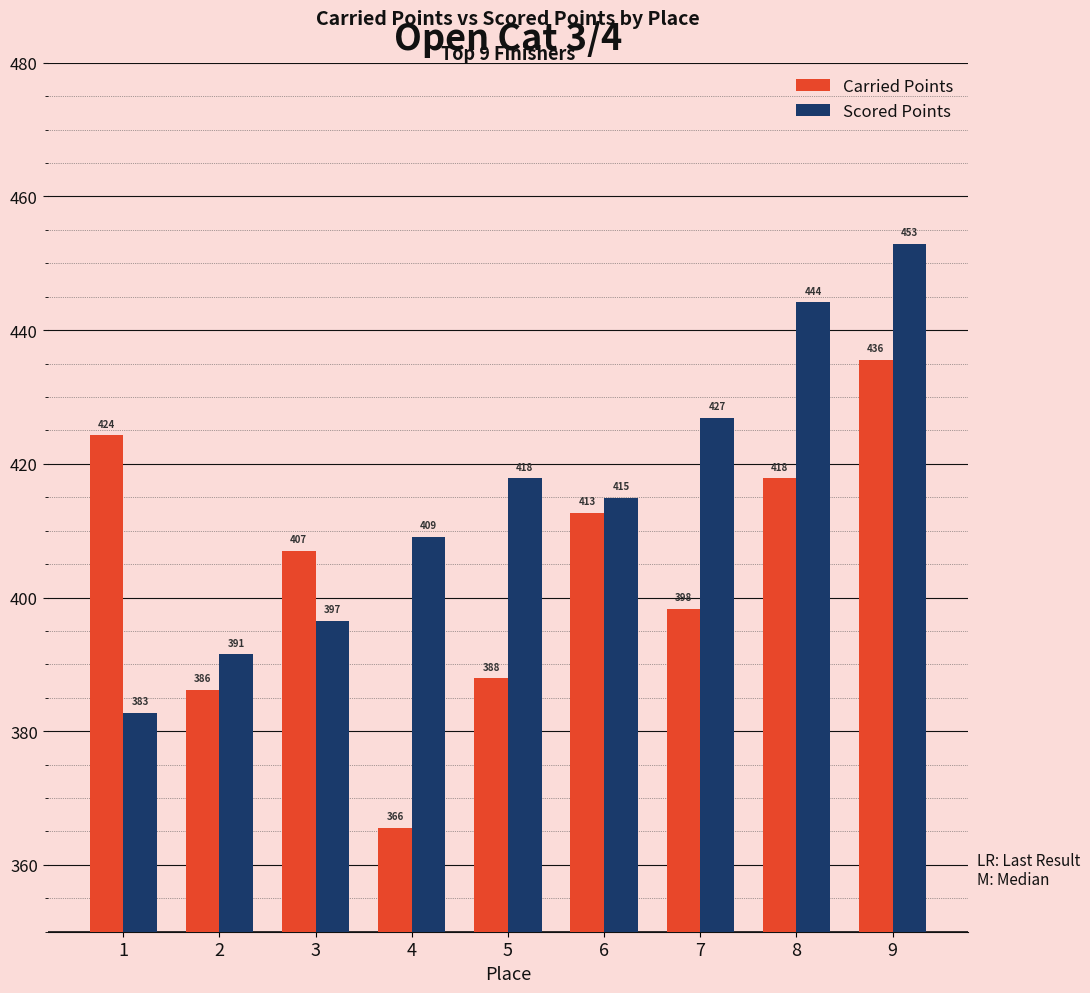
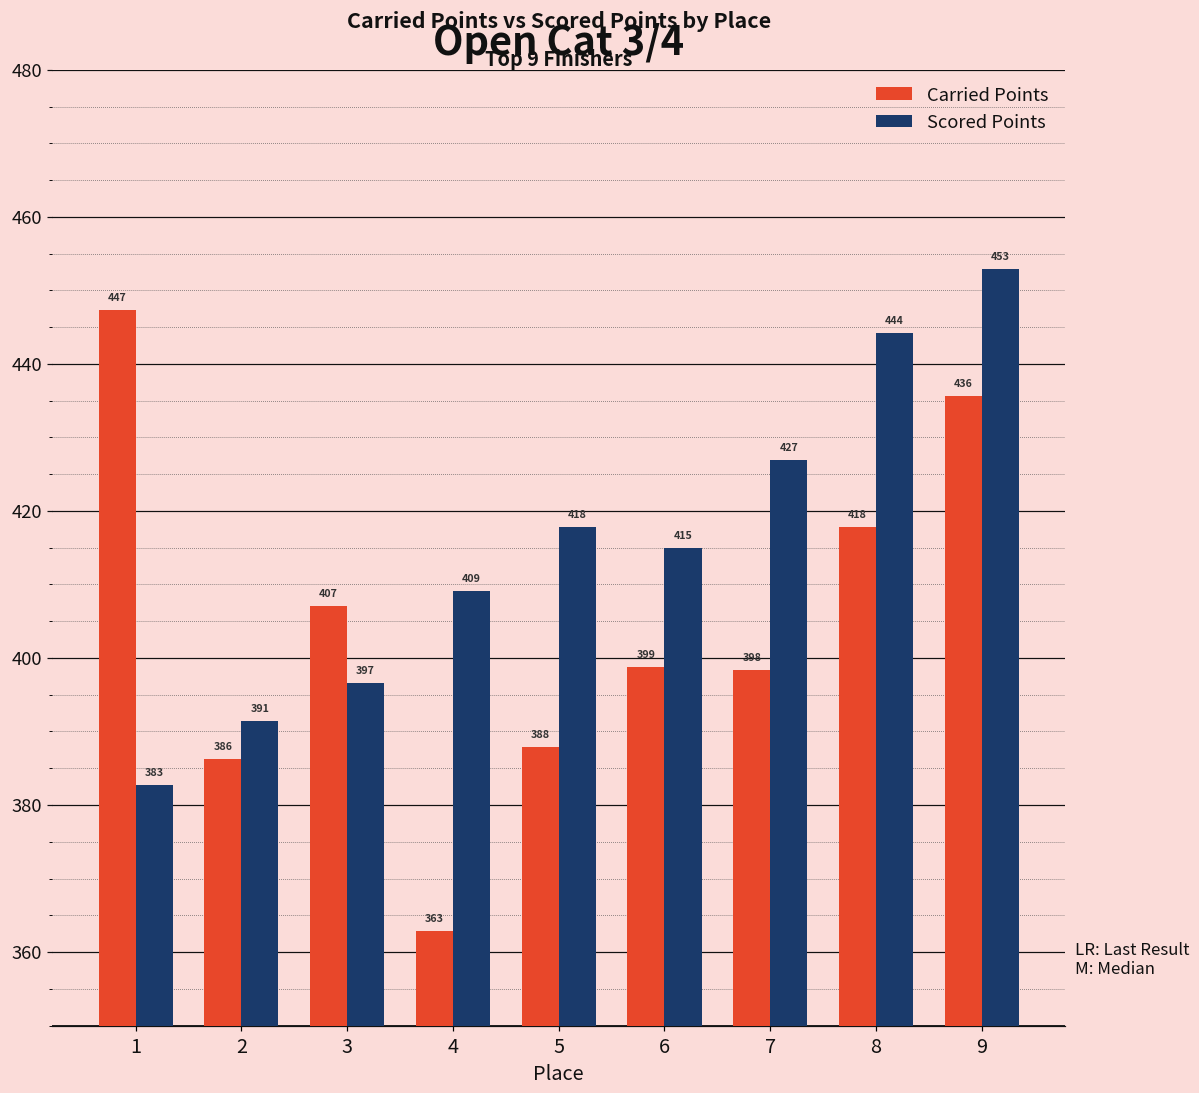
  {
    "Carried Points": {
-     "1": 424,
+     "1": 447,
      "2": 386,
      "3": 407,
-     "4": 366,
+     "4": 363,
      "5": 388,
-     "6": 413,
+     "6": 399,
      "7": 398,
      "8": 418,
      "9": 436
    },
    "Scored Points": {
      "1": 383,
      "2": 391,
      "3": 397,
      "4": 409,
      "5": 418,
      "6": 415,
      "7": 427,
      "8": 444,
      "9": 453
    }
  }
